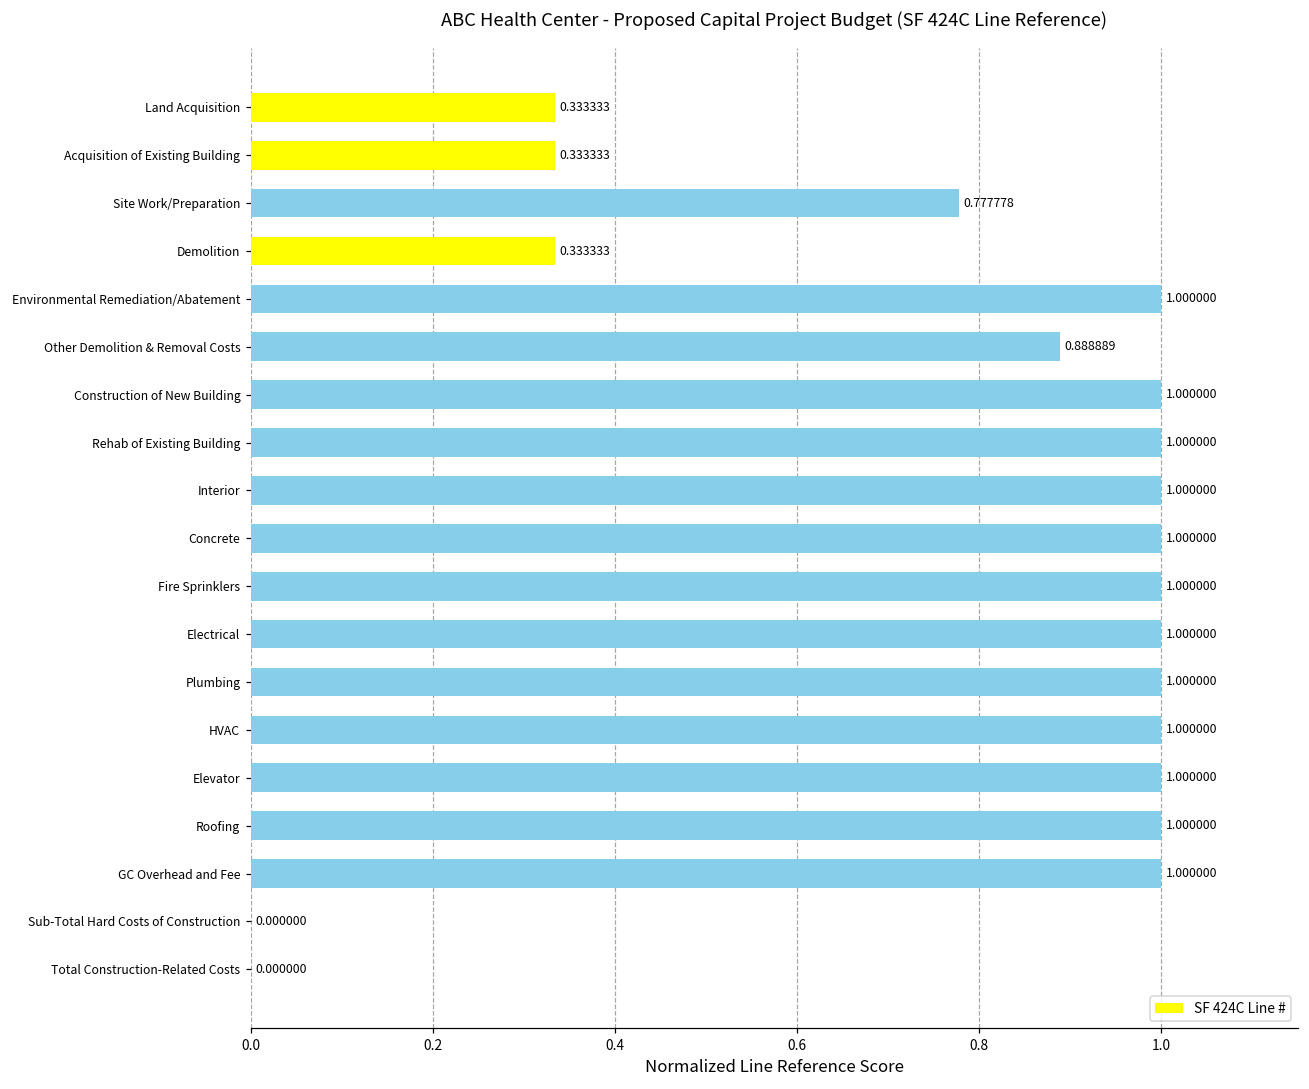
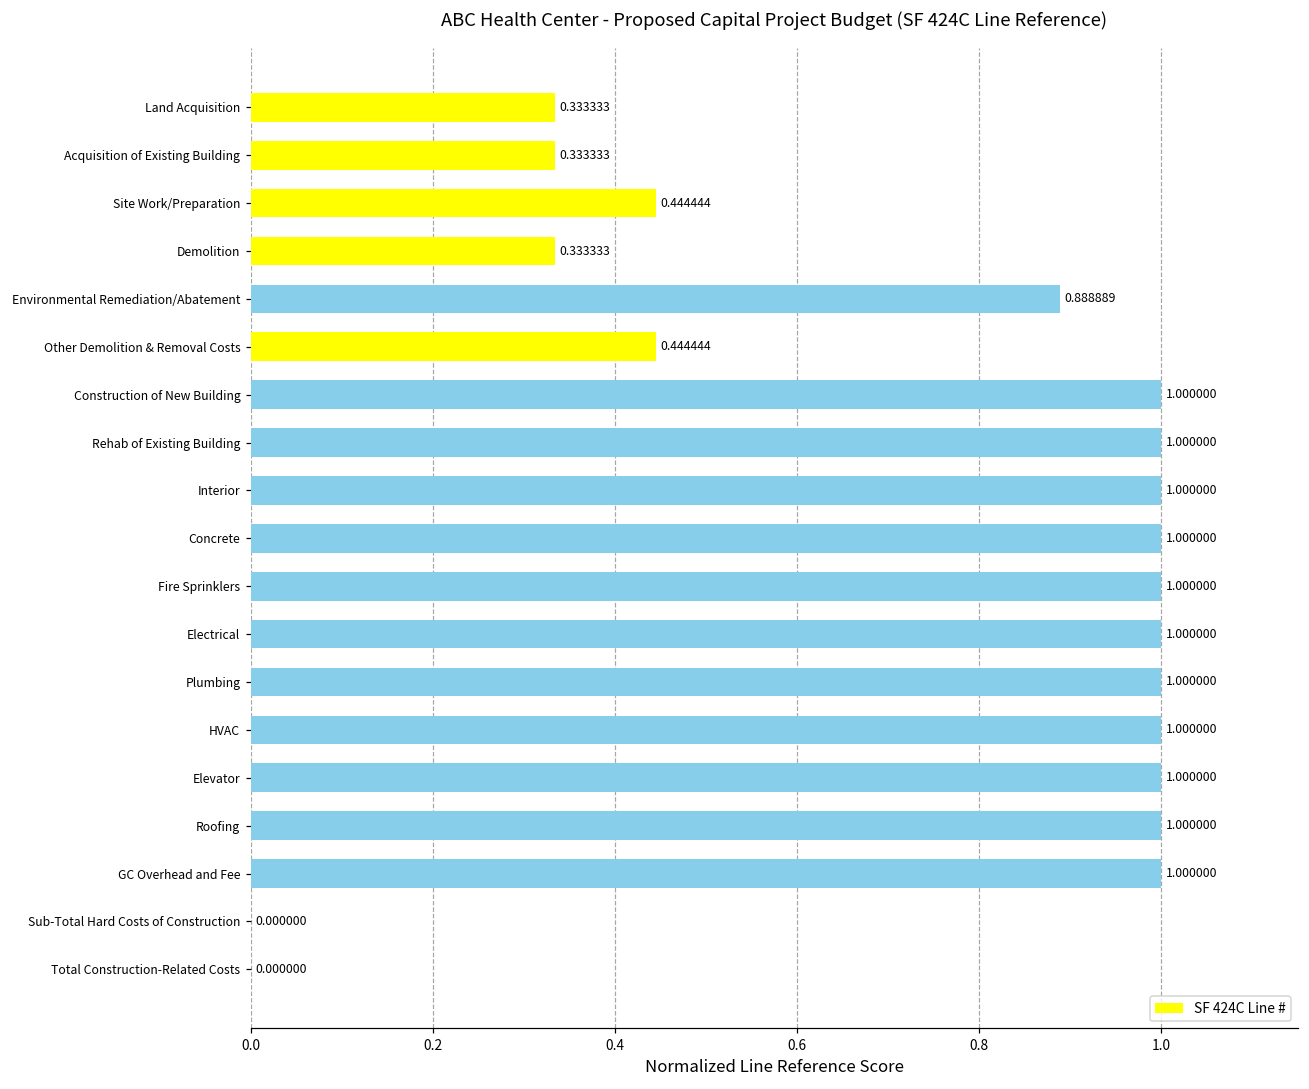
  {
    "Land Acquisition": 0.333333,
    "Acquisition of Existing Building": 0.333333,
-   "Site Work/Preparation": 0.777778,
+   "Site Work/Preparation": 0.444444,
    "Demolition": 0.333333,
-   "Environmental Remediation/Abatement": 1.000000,
-   "Other Demolition & Removal Costs": 0.888889,
+   "Environmental Remediation/Abatement": 0.888889,
+   "Other Demolition & Removal Costs": 0.444444,
    "Construction of New Building": 1.000000,
    "Rehab of Existing Building": 1.000000,
    "Interior": 1.000000,
    "Concrete": 1.000000,
    "Fire Sprinklers": 1.000000,
    "Electrical": 1.000000,
    "Plumbing": 1.000000,
    "HVAC": 1.000000,
    "Elevator": 1.000000,
    "Roofing": 1.000000,
    "GC Overhead and Fee": 1.000000,
    "Sub-Total Hard Costs of Construction": 0.000000,
    "Total Construction-Related Costs": 0.000000
  }
